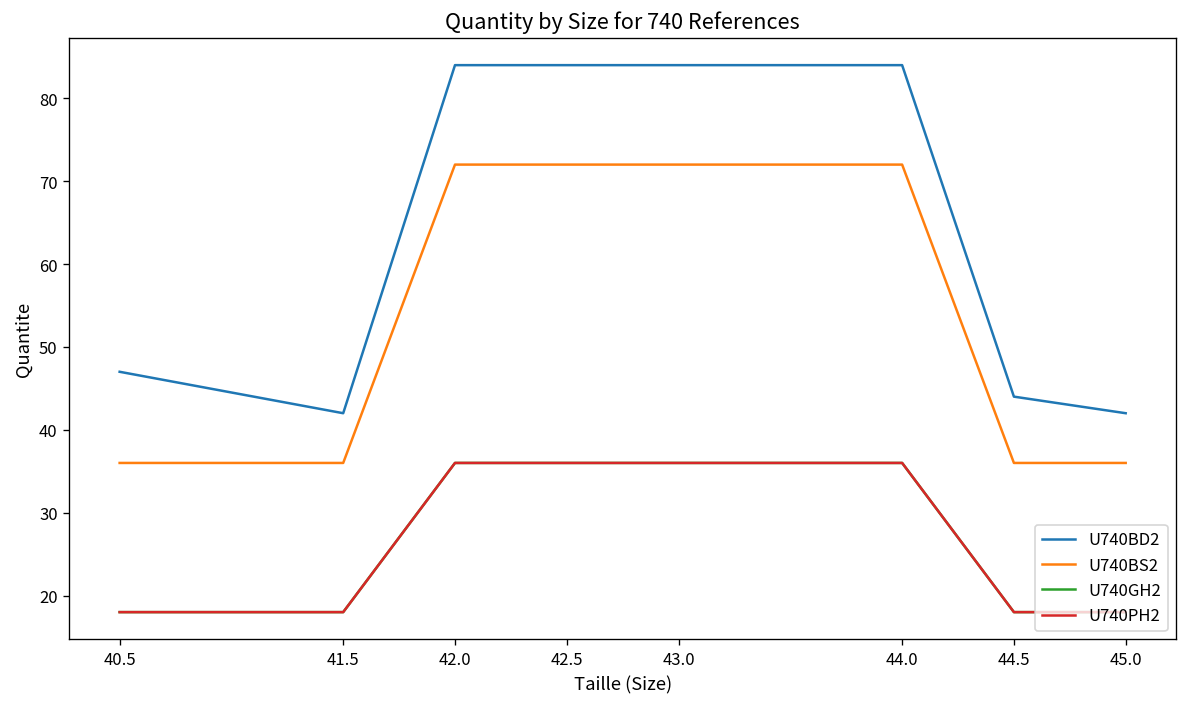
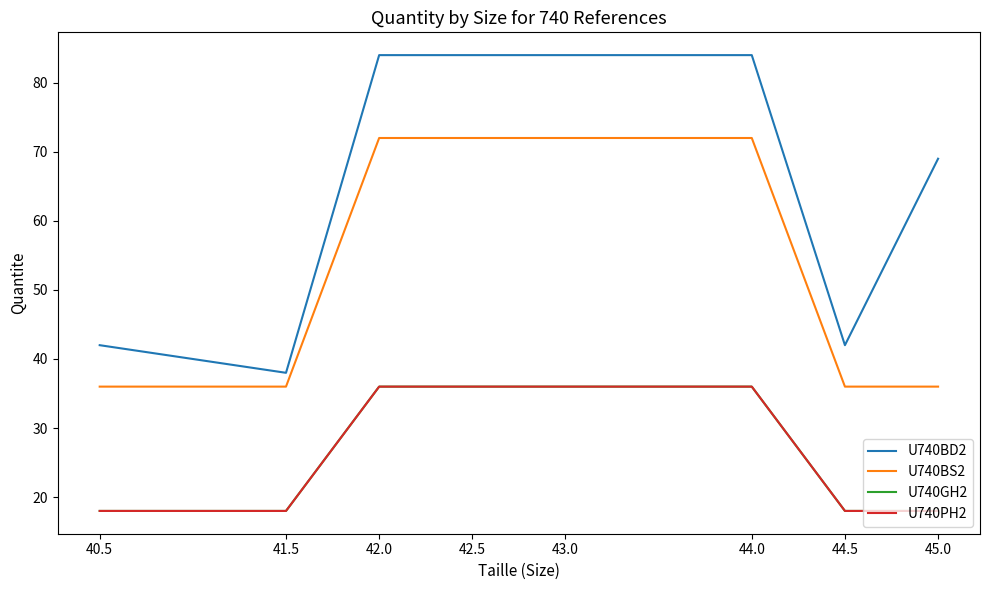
  {
    "U740BD2": {
-     "40.5": 47,
-     "41.5": 42,
+     "40.5": 42,
+     "41.5": 38,
      "42.0": 84,
      "42.5": 84,
      "43.0": 84,
      "44.0": 84,
-     "44.5": 44,
-     "45.0": 42
+     "44.5": 42,
+     "45.0": 69
    },
    "U740BS2": {
      "40.5": 36,
      "41.5": 36,
      "42.0": 72,
      "42.5": 72,
      "43.0": 72,
      "44.0": 72,
      "44.5": 36,
      "45.0": 36
    },
    "U740PH2": {
      "40.5": 18,
      "41.5": 18,
      "42.0": 36,
      "42.5": 36,
      "43.0": 36,
      "44.0": 36,
      "44.5": 18
    }
  }
